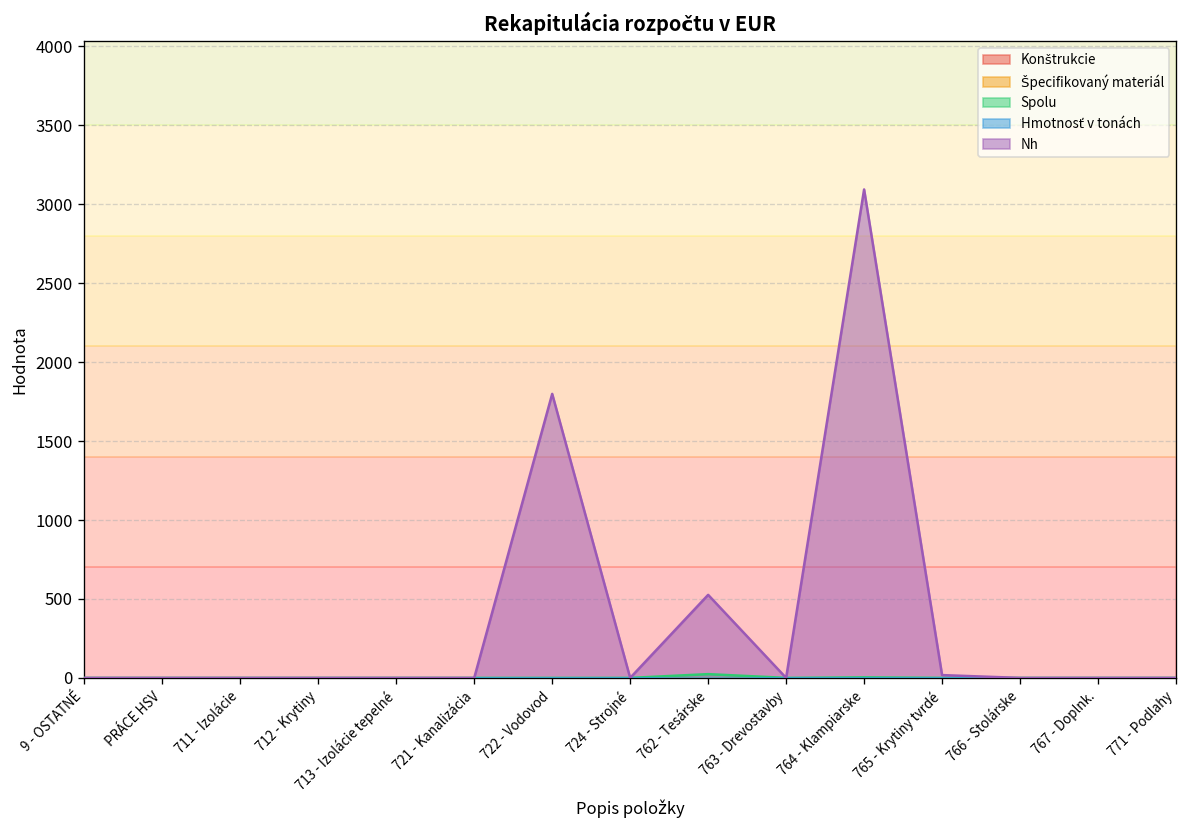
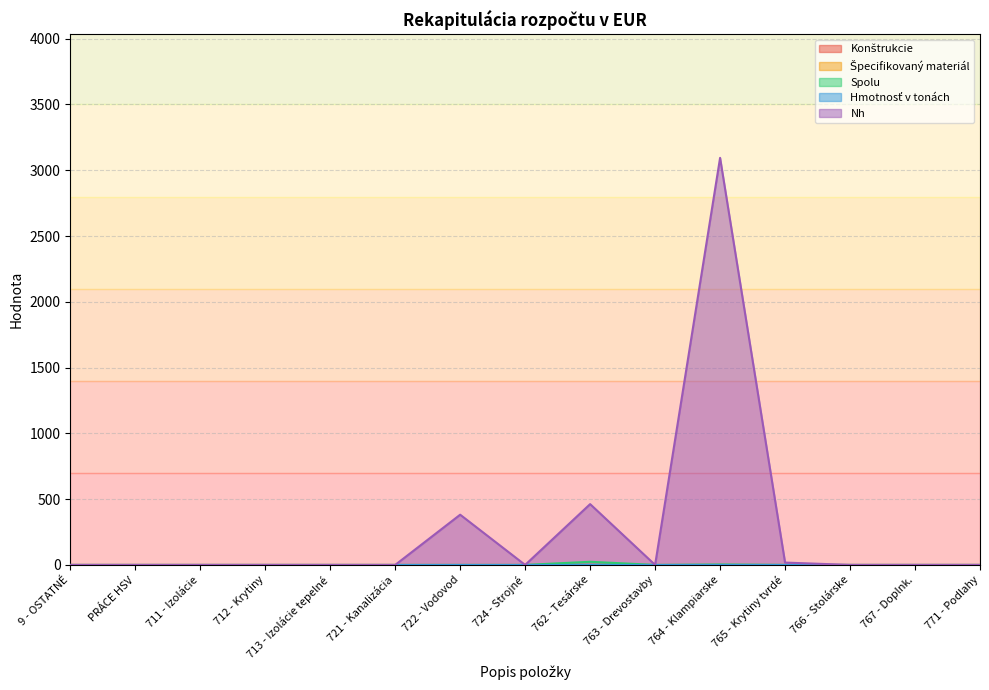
  {
    "Hmotnosť v tonách": {
      "762 - Tesárske": 0
    },
    "Spolu": {
      "762 - Tesárske": 20
    },
    "Nh": {
-     "722 - Vodovod": 1800,
-     "762 - Tesárske": 530,
+     "722 - Vodovod": 380,
+     "762 - Tesárske": 460,
      "764 - Klampiarske": 3090
    }
  }
